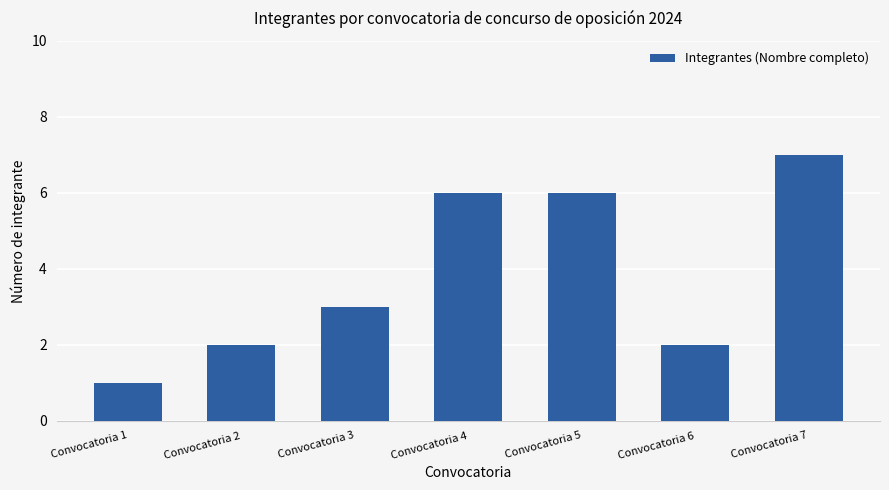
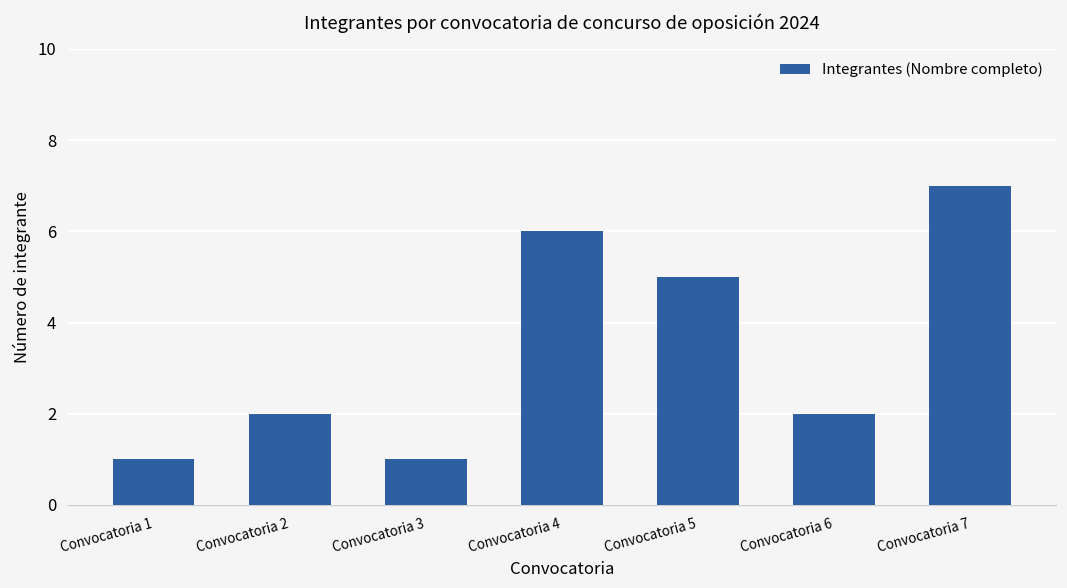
  {
    "Convocatoria 1": 1,
    "Convocatoria 2": 2,
-   "Convocatoria 3": 3,
+   "Convocatoria 3": 1,
    "Convocatoria 4": 6,
-   "Convocatoria 5": 6,
+   "Convocatoria 5": 5,
    "Convocatoria 6": 2,
    "Convocatoria 7": 7
  }
